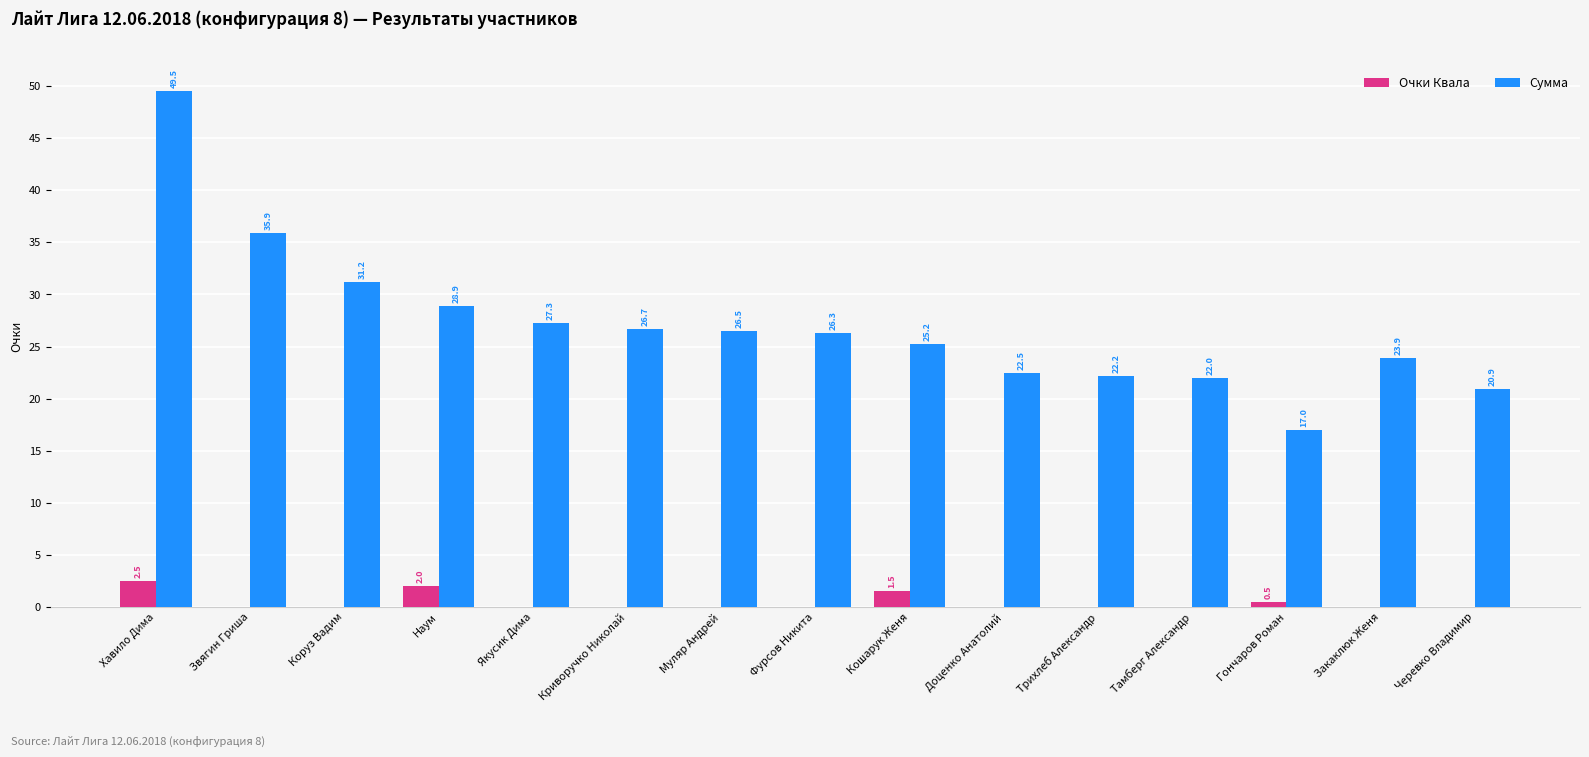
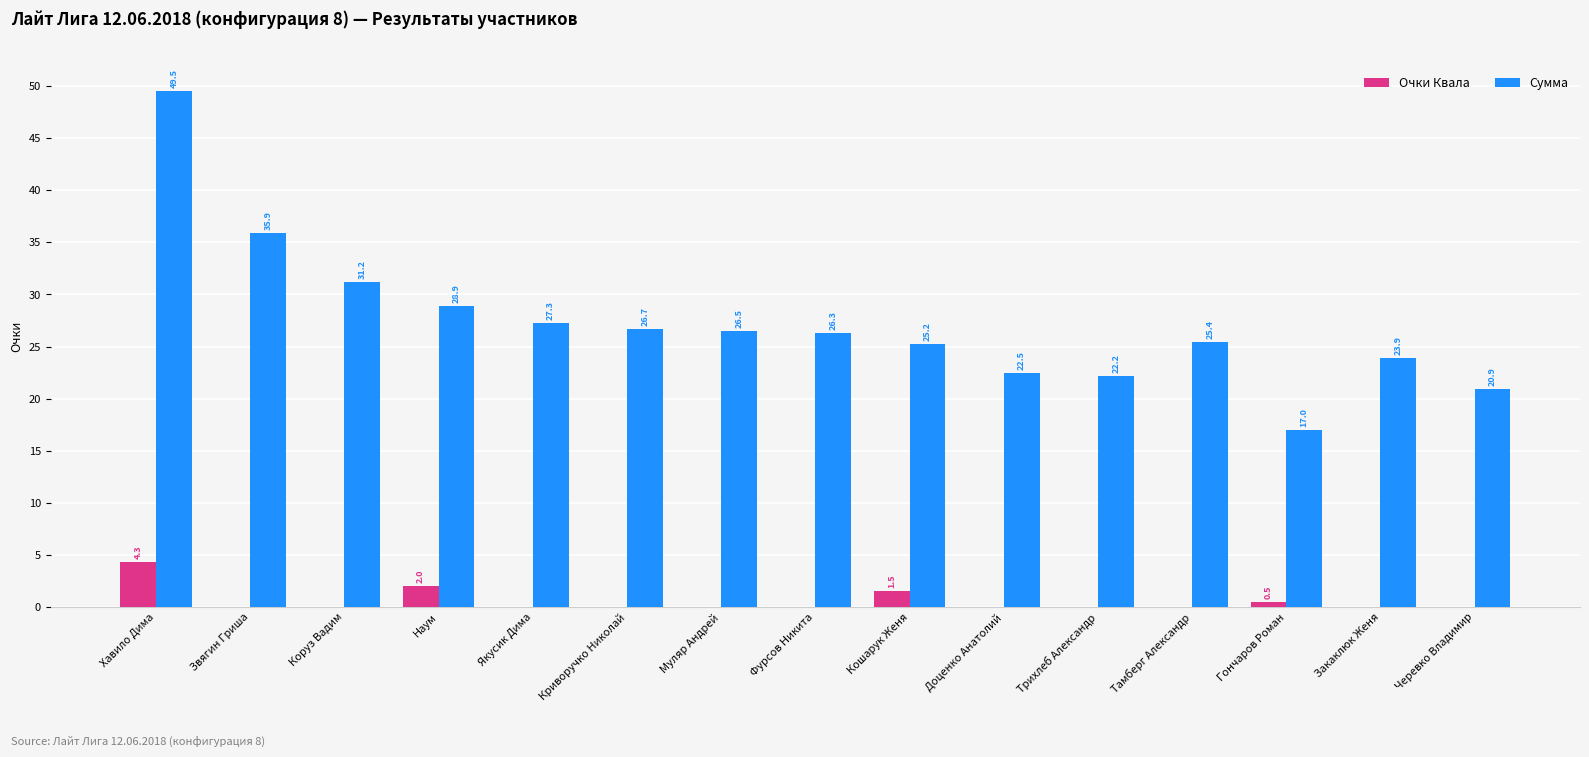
  {
    "Очки Квала": {
-     "Хавило Дима": 2.5,
+     "Хавило Дима": 4.3,
      "Наум": 2.0,
      "Кошарук Женя": 1.5,
      "Гончаров Роман": 0.5
    },
    "Сумма": {
      "Хавило Дима": 49.5,
      "Звягин Гриша": 35.9,
      "Коруз Вадим": 31.2,
      "Наум": 28.9,
      "Якусик Дима": 27.3,
      "Криворучко Николай": 26.7,
      "Муляр Андрей": 26.5,
      "Фурсов Никита": 26.3,
      "Кошарук Женя": 25.2,
      "Доценко Анатолий": 22.5,
      "Трихлеб Александр": 22.2,
-     "Тамберг Александр": 22.0,
+     "Тамберг Александр": 25.4,
      "Гончаров Роман": 17.0,
      "Закаклюк Женя": 23.9,
      "Черевко Владимир": 20.9
    }
  }
